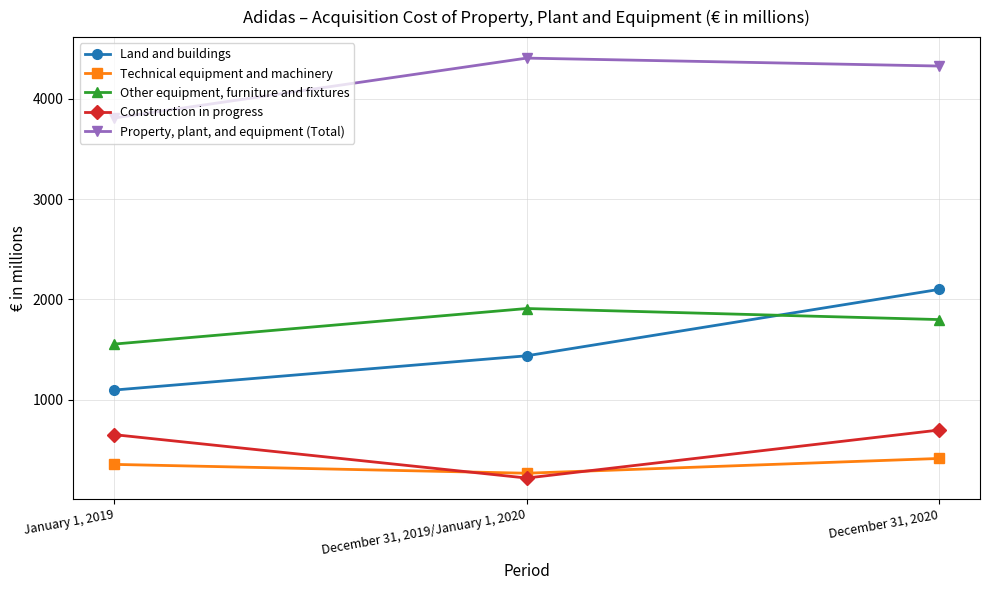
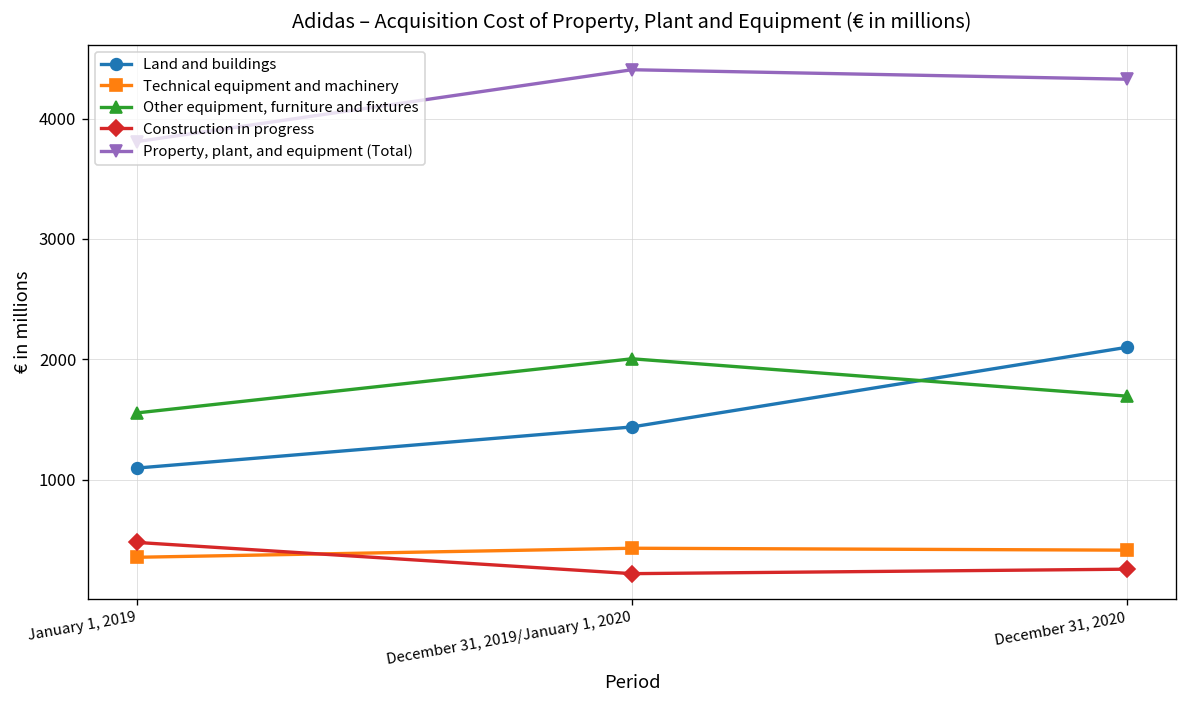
  {
    "Land and buildings": {
      "January 1, 2019": 1100,
      "December 31, 2019/January 1, 2020": 1440,
      "December 31, 2020": 2100
    },
    "Technical equipment and machinery": {
      "January 1, 2019": 360,
-     "December 31, 2019/January 1, 2020": 270,
+     "December 31, 2019/January 1, 2020": 430,
      "December 31, 2020": 420
    },
    "Other equipment, furniture and fixtures": {
      "January 1, 2019": 1560,
-     "December 31, 2019/January 1, 2020": 1910,
-     "December 31, 2020": 1800
+     "December 31, 2019/January 1, 2020": 2010,
+     "December 31, 2020": 1700
    },
    "Construction in progress": {
-     "January 1, 2019": 650,
+     "January 1, 2019": 480,
      "December 31, 2019/January 1, 2020": 220,
-     "December 31, 2020": 700
+     "December 31, 2020": 260
    },
    "Property, plant, and equipment (Total)": {
      "December 31, 2019/January 1, 2020": 4410,
      "December 31, 2020": 4330
    }
  }
